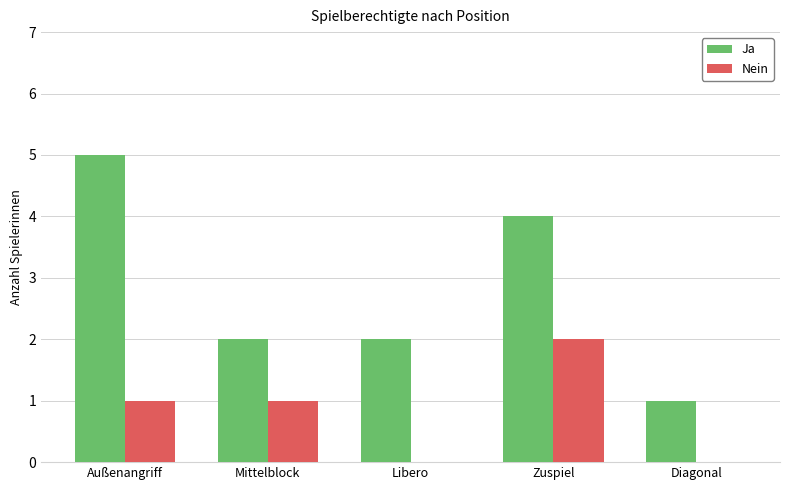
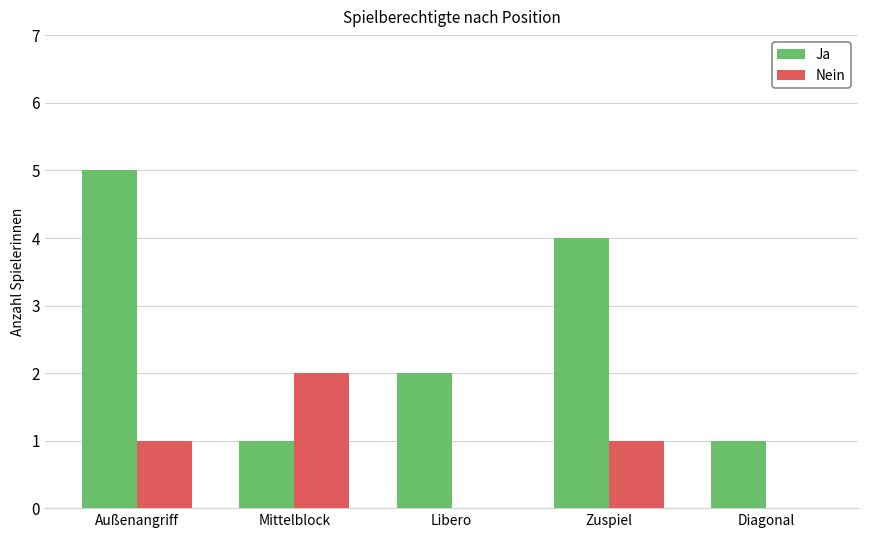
  {
    "Ja": {
      "Außenangriff": 5,
-     "Mittelblock": 2,
+     "Mittelblock": 1,
      "Libero": 2,
      "Zuspiel": 4,
      "Diagonal": 1
    },
    "Nein": {
      "Außenangriff": 1,
-     "Mittelblock": 1,
+     "Mittelblock": 2,
      "Libero": 0,
-     "Zuspiel": 2,
+     "Zuspiel": 1,
      "Diagonal": 0
    }
  }
